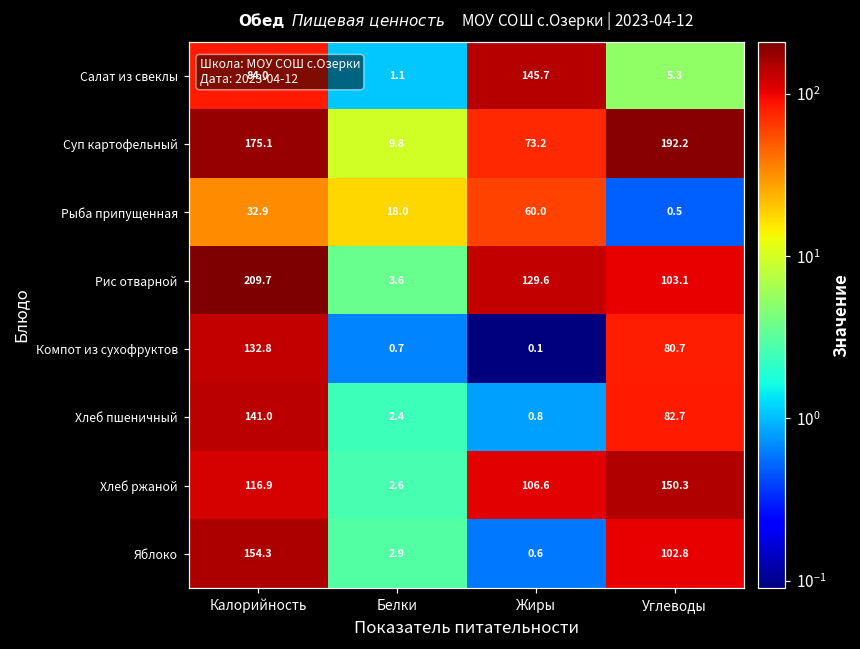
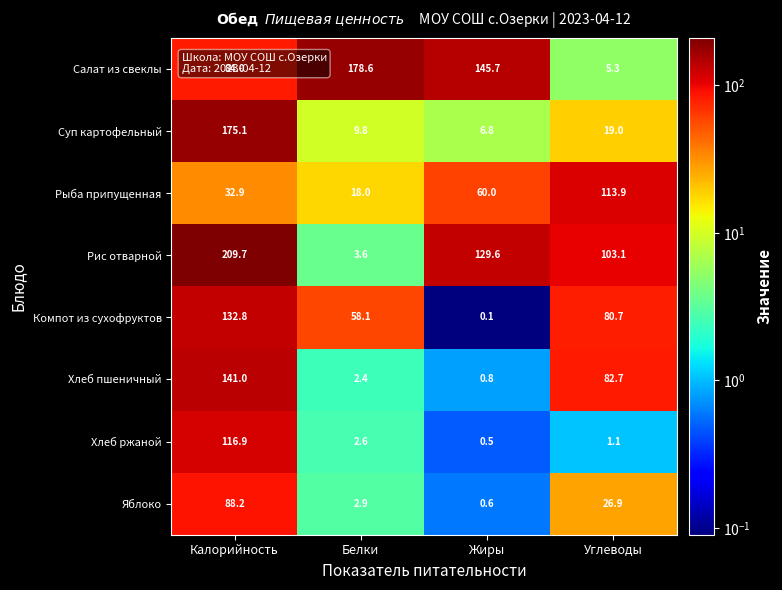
  {
    "Салат из свеклы": {
-     "Белки": 1.1,
+     "Белки": 178.6,
      "Жиры": 145.7,
      "Углеводы": 5.3
    },
    "Суп картофельный": {
      "Калорийность": 175.1,
      "Белки": 9.8,
-     "Жиры": 73.2,
-     "Углеводы": 192.2
+     "Жиры": 6.8,
+     "Углеводы": 19.0
    },
    "Рыба припущенная": {
      "Калорийность": 32.9,
      "Белки": 18.0,
      "Жиры": 60.0,
-     "Углеводы": 0.5
+     "Углеводы": 113.9
    },
    "Рис отварной": {
      "Калорийность": 209.7,
      "Белки": 3.6,
      "Жиры": 129.6,
      "Углеводы": 103.1
    },
    "Компот из сухофруктов": {
      "Калорийность": 132.8,
-     "Белки": 0.7,
+     "Белки": 58.1,
      "Жиры": 0.1,
      "Углеводы": 80.7
    },
    "Хлеб пшеничный": {
      "Калорийность": 141.0,
      "Белки": 2.4,
      "Жиры": 0.8,
      "Углеводы": 82.7
    },
    "Хлеб ржаной": {
      "Калорийность": 116.9,
      "Белки": 2.6,
-     "Жиры": 106.6,
-     "Углеводы": 150.3
+     "Жиры": 0.5,
+     "Углеводы": 1.1
    },
    "Яблоко": {
-     "Калорийность": 154.3,
+     "Калорийность": 88.2,
      "Белки": 2.9,
      "Жиры": 0.6,
-     "Углеводы": 102.8
+     "Углеводы": 26.9
    }
  }
